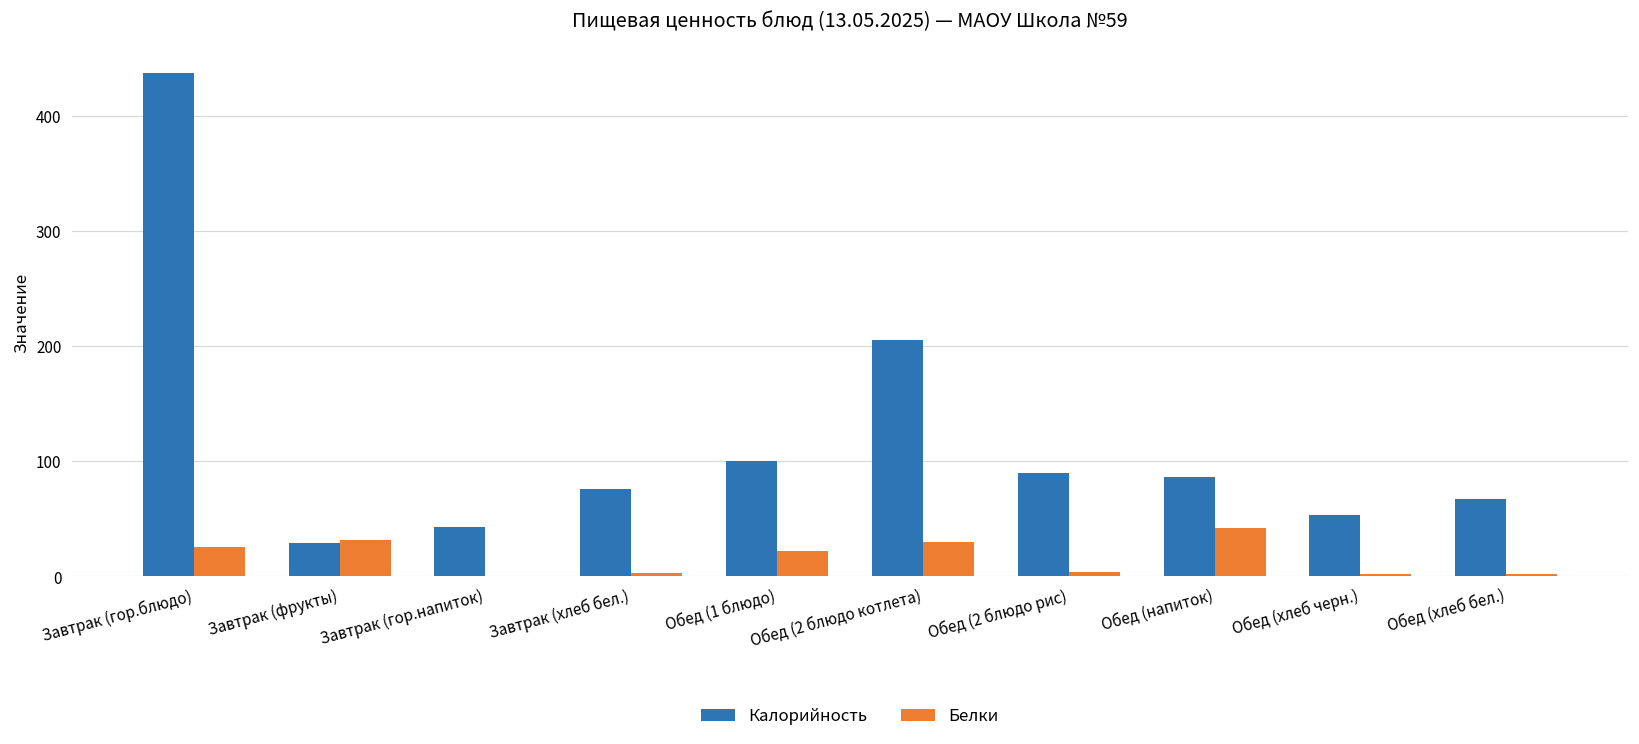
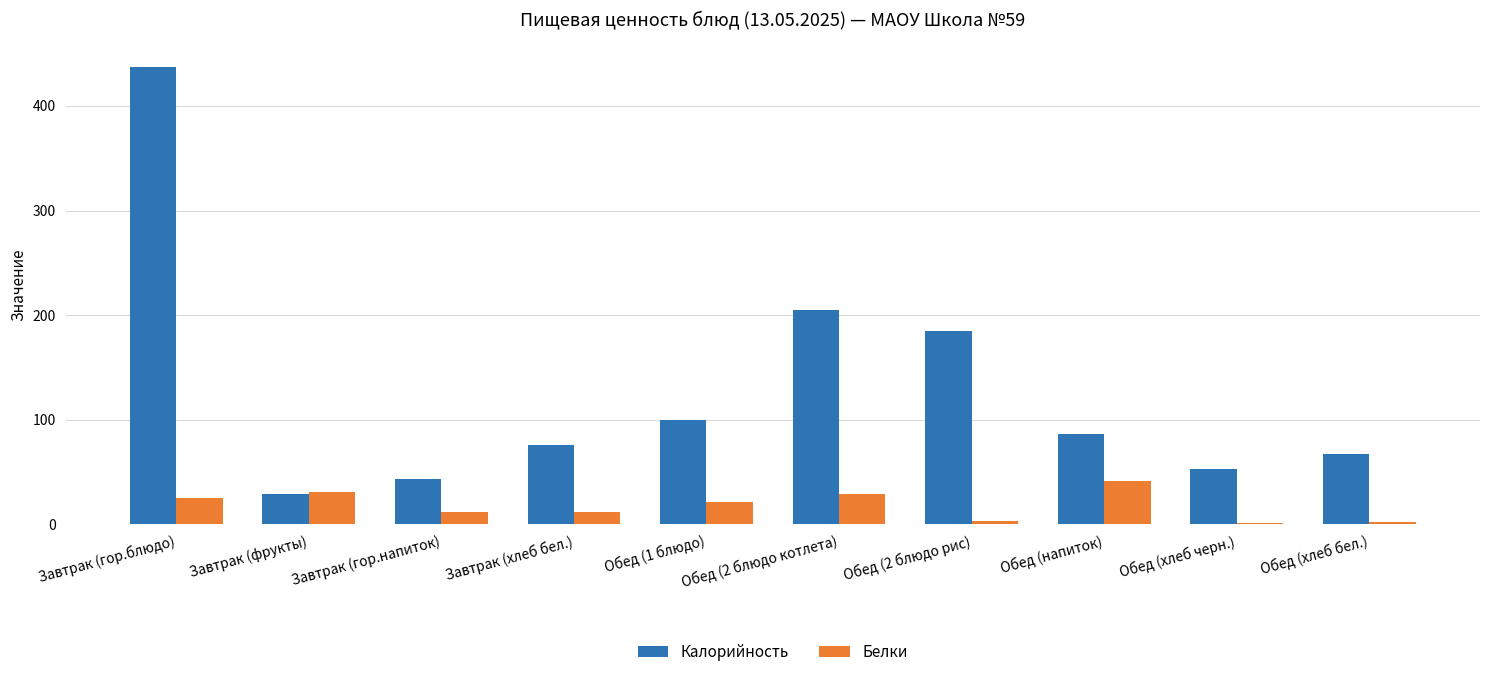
  {
    "Калорийность": {
      "Завтрак (гор.блюдо)": 437,
      "Завтрак (фрукты)": 29,
      "Завтрак (гор.напиток)": 43,
      "Завтрак (хлеб бел.)": 76,
      "Обед (1 блюдо)": 100,
      "Обед (2 блюдо котлета)": 205,
-     "Обед (2 блюдо рис)": 90,
+     "Обед (2 блюдо рис)": 185,
      "Обед (напиток)": 86,
      "Обед (хлеб черн.)": 53,
      "Обед (хлеб бел.)": 67
    },
    "Белки": {
      "Завтрак (гор.блюдо)": 26,
      "Завтрак (фрукты)": 31,
-     "Завтрак (гор.напиток)": 0,
-     "Завтрак (хлеб бел.)": 3,
+     "Завтрак (гор.напиток)": 12,
+     "Завтрак (хлеб бел.)": 12,
      "Обед (1 блюдо)": 22,
      "Обед (2 блюдо котлета)": 30,
      "Обед (2 блюдо рис)": 4,
      "Обед (напиток)": 42
    }
  }
